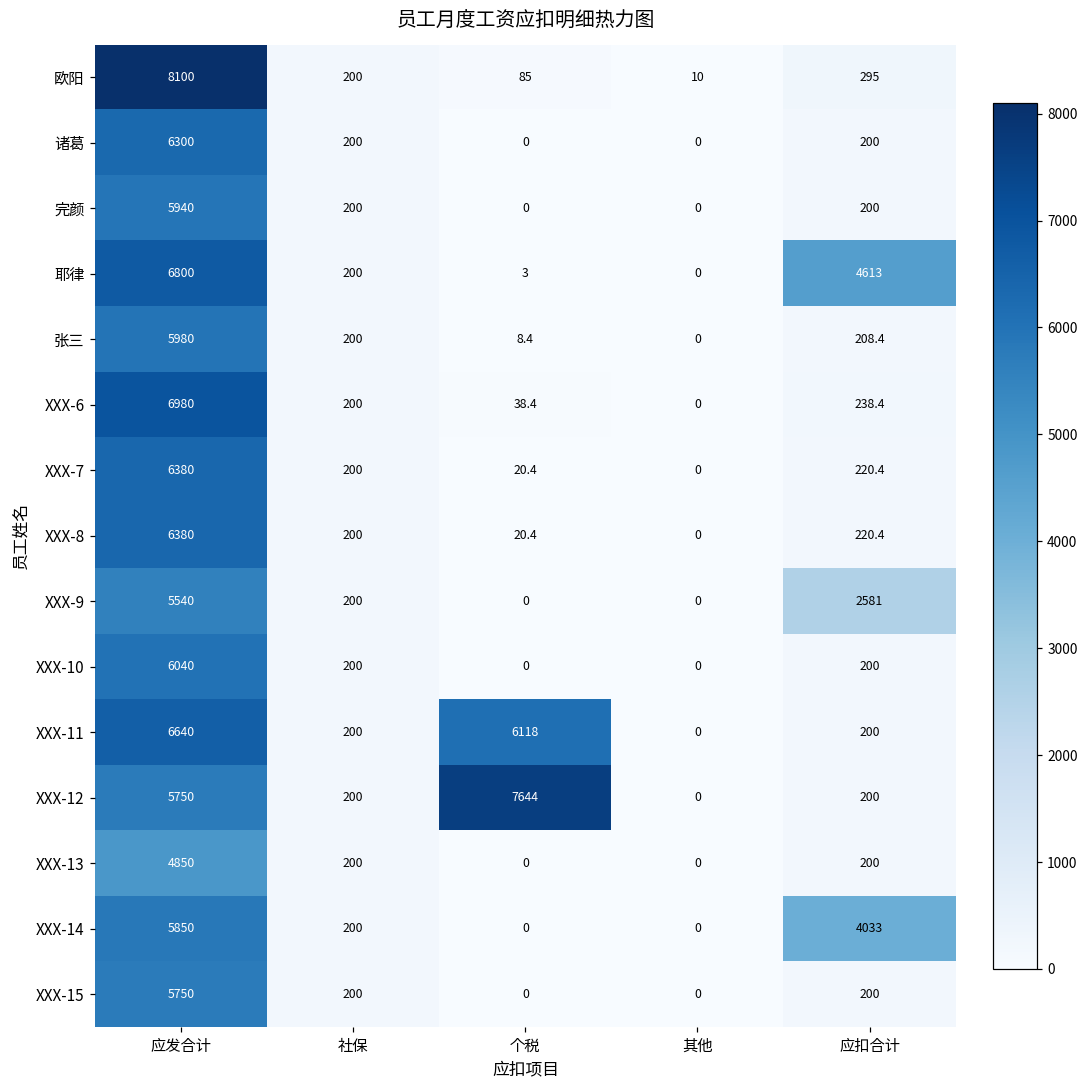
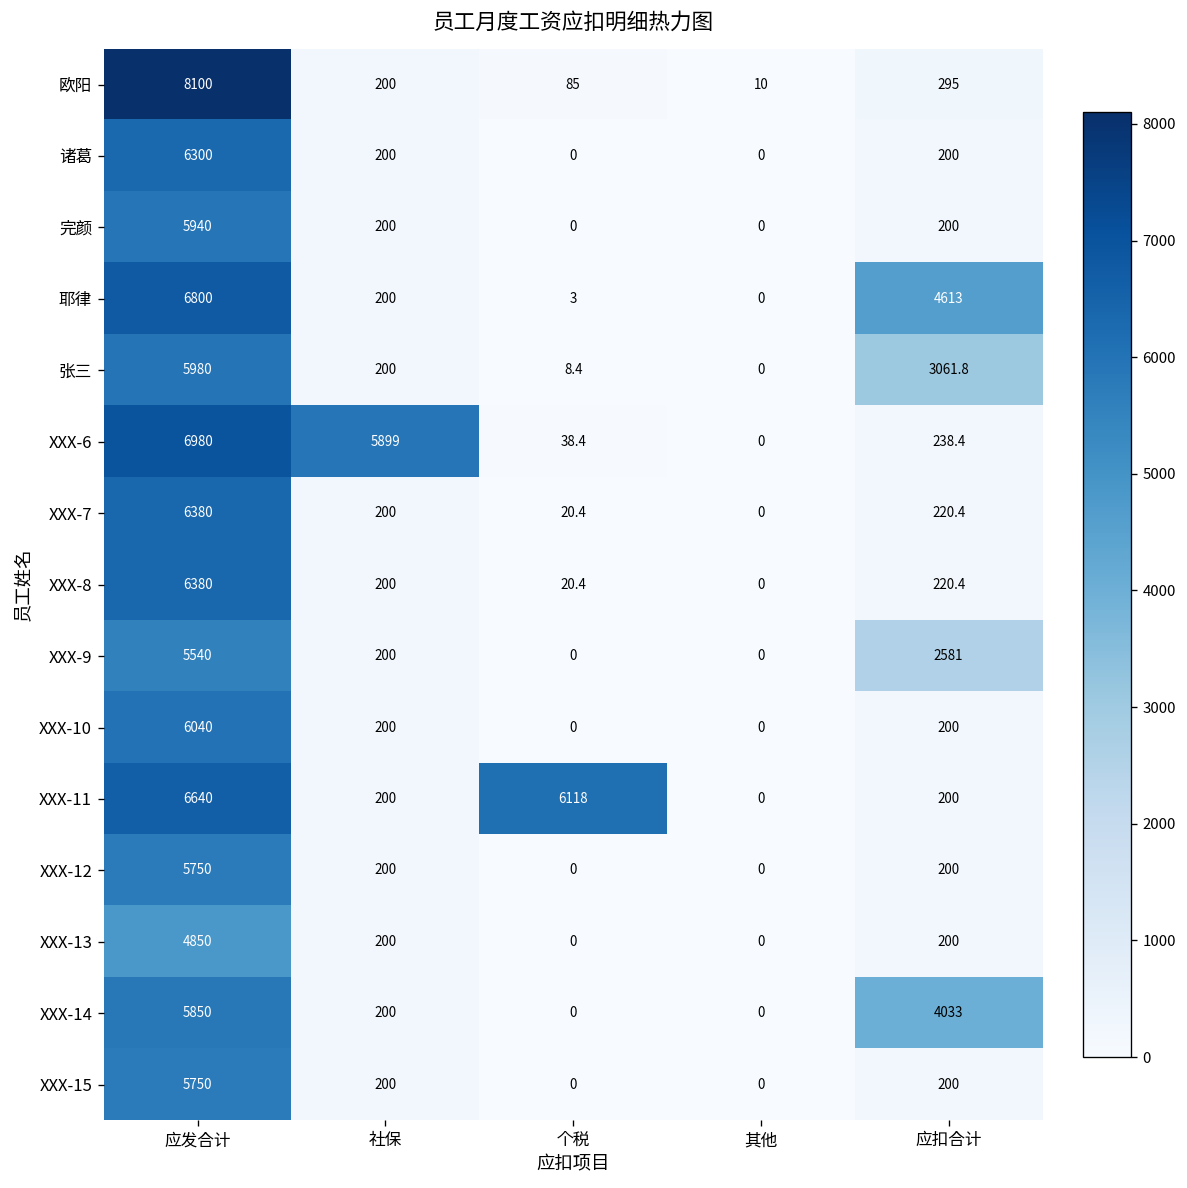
  {
    "欧阳": {
      "应发合计": 8100,
      "社保": 200,
      "个税": 85,
      "其他": 10,
      "应扣合计": 295
    },
    "诸葛": {
      "应发合计": 6300,
      "社保": 200,
      "个税": 0,
      "其他": 0,
      "应扣合计": 200
    },
    "完颜": {
      "应发合计": 5940,
      "社保": 200,
      "个税": 0,
      "其他": 0,
      "应扣合计": 200
    },
    "耶律": {
      "应发合计": 6800,
      "社保": 200,
      "个税": 3,
      "其他": 0,
      "应扣合计": 4613
    },
    "张三": {
      "应发合计": 5980,
      "社保": 200,
      "个税": 8.4,
      "其他": 0,
-     "应扣合计": 208.4
+     "应扣合计": 3061.8
    },
    "XXX-6": {
      "应发合计": 6980,
-     "社保": 200,
+     "社保": 5899,
      "个税": 38.4,
      "其他": 0,
      "应扣合计": 238.4
    },
    "XXX-7": {
      "应发合计": 6380,
      "社保": 200,
      "个税": 20.4,
      "其他": 0,
      "应扣合计": 220.4
    },
    "XXX-8": {
      "应发合计": 6380,
      "社保": 200,
      "个税": 20.4,
      "其他": 0,
      "应扣合计": 220.4
    },
    "XXX-9": {
      "应发合计": 5540,
      "社保": 200,
      "个税": 0,
      "其他": 0,
      "应扣合计": 2581
    },
    "XXX-10": {
      "应发合计": 6040,
      "社保": 200,
      "个税": 0,
      "其他": 0,
      "应扣合计": 200
    },
    "XXX-11": {
      "应发合计": 6640,
      "社保": 200,
      "个税": 6118,
      "其他": 0,
      "应扣合计": 200
    },
    "XXX-12": {
      "应发合计": 5750,
      "社保": 200,
-     "个税": 7644,
+     "个税": 0,
      "其他": 0,
      "应扣合计": 200
    },
    "XXX-13": {
      "应发合计": 4850,
      "社保": 200,
      "个税": 0,
      "其他": 0,
      "应扣合计": 200
    },
    "XXX-14": {
      "应发合计": 5850,
      "社保": 200,
      "个税": 0,
      "其他": 0,
      "应扣合计": 4033
    },
    "XXX-15": {
      "应发合计": 5750,
      "社保": 200,
      "个税": 0,
      "其他": 0,
      "应扣合计": 200
    }
  }
